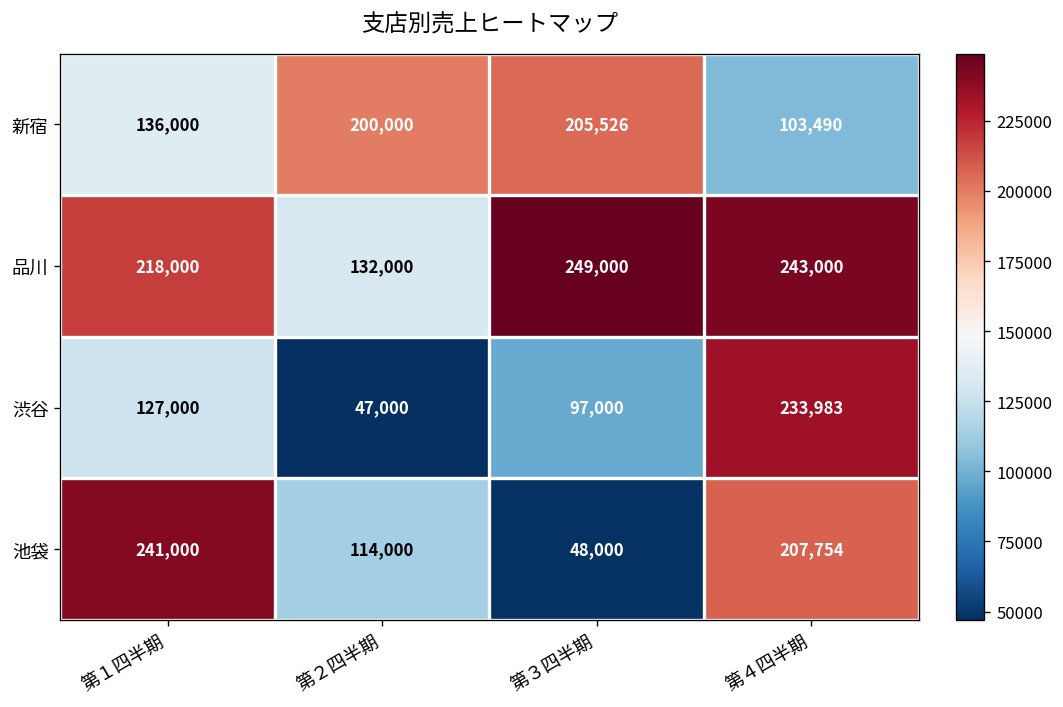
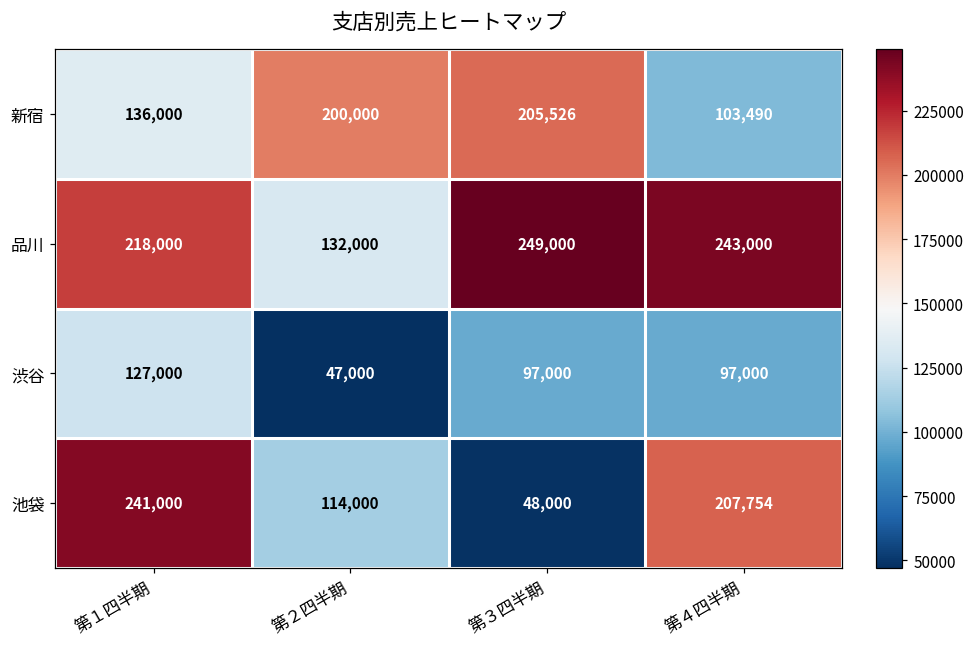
  {
    "新宿": {
      "第１四半期": "136,000",
      "第２四半期": "200,000",
      "第３四半期": "205,526",
      "第４四半期": "103,490"
    },
    "品川": {
      "第１四半期": "218,000",
      "第２四半期": "132,000",
      "第３四半期": "249,000",
      "第４四半期": "243,000"
    },
    "渋谷": {
      "第１四半期": "127,000",
      "第２四半期": "47,000",
      "第３四半期": "97,000",
-     "第４四半期": "233,983"
+     "第４四半期": "97,000"
    },
    "池袋": {
      "第１四半期": "241,000",
      "第２四半期": "114,000",
      "第３四半期": "48,000",
      "第４四半期": "207,754"
    }
  }
